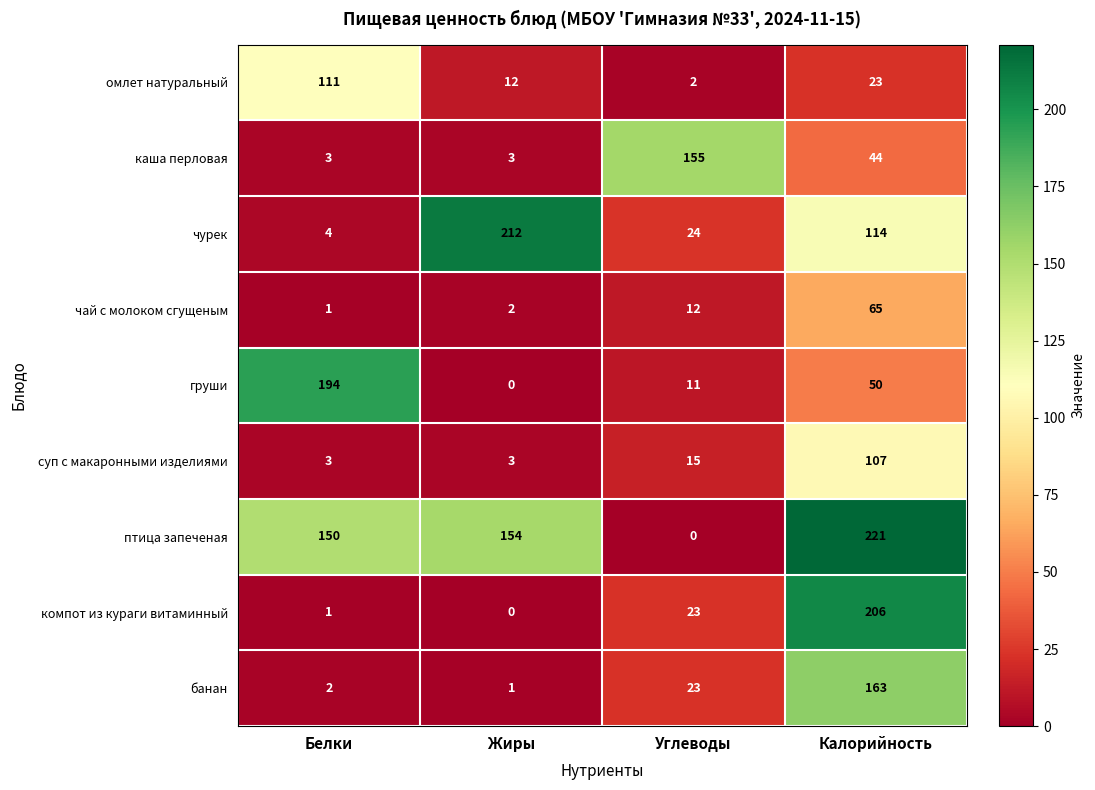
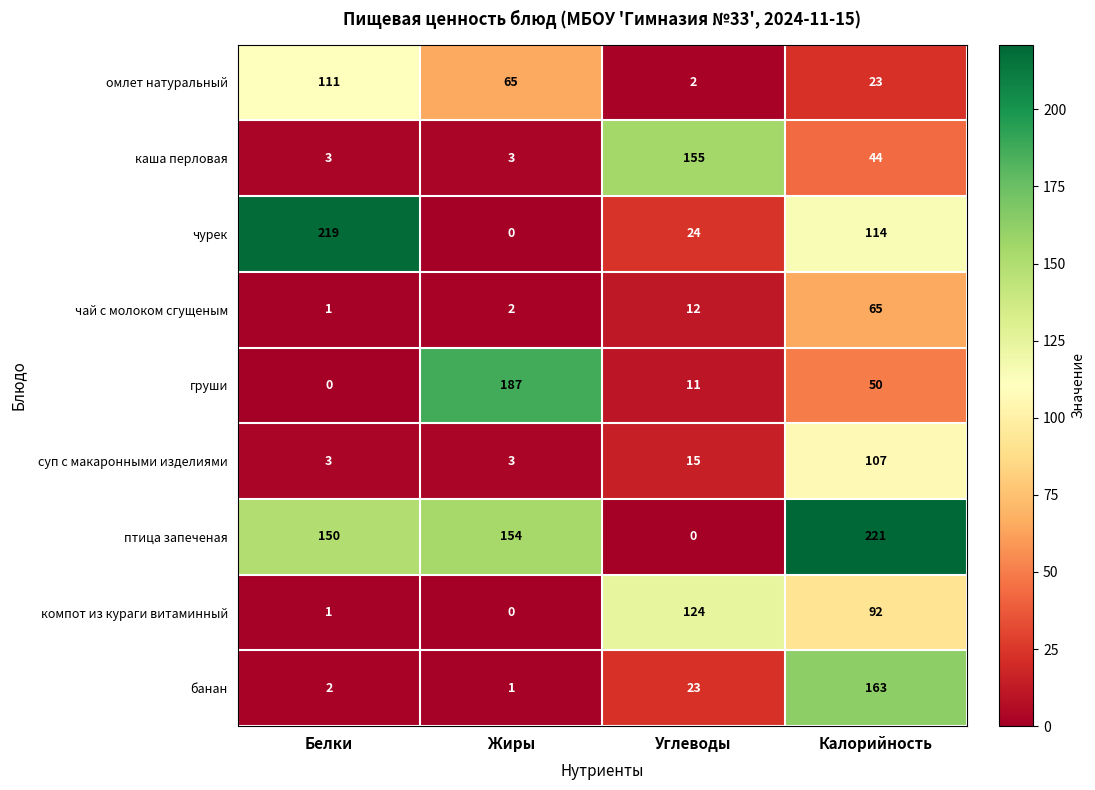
  {
    "омлет натуральный": {
      "Белки": 111,
-     "Жиры": 12,
+     "Жиры": 65,
      "Углеводы": 2,
      "Калорийность": 23
    },
    "каша перловая": {
      "Белки": 3,
      "Жиры": 3,
      "Углеводы": 155,
      "Калорийность": 44
    },
    "чурек": {
-     "Белки": 4,
-     "Жиры": 212,
+     "Белки": 219,
+     "Жиры": 0,
      "Углеводы": 24,
      "Калорийность": 114
    },
    "чай с молоком сгущеным": {
      "Белки": 1,
      "Жиры": 2,
      "Углеводы": 12,
      "Калорийность": 65
    },
    "груши": {
-     "Белки": 194,
-     "Жиры": 0,
+     "Белки": 0,
+     "Жиры": 187,
      "Углеводы": 11,
      "Калорийность": 50
    },
    "суп с макаронными изделиями": {
      "Белки": 3,
      "Жиры": 3,
      "Углеводы": 15,
      "Калорийность": 107
    },
    "птица запеченая": {
      "Белки": 150,
      "Жиры": 154,
      "Углеводы": 0,
      "Калорийность": 221
    },
    "компот из кураги витаминный": {
      "Белки": 1,
      "Жиры": 0,
-     "Углеводы": 23,
-     "Калорийность": 206
+     "Углеводы": 124,
+     "Калорийность": 92
    },
    "банан": {
      "Белки": 2,
      "Жиры": 1,
      "Углеводы": 23,
      "Калорийность": 163
    }
  }
